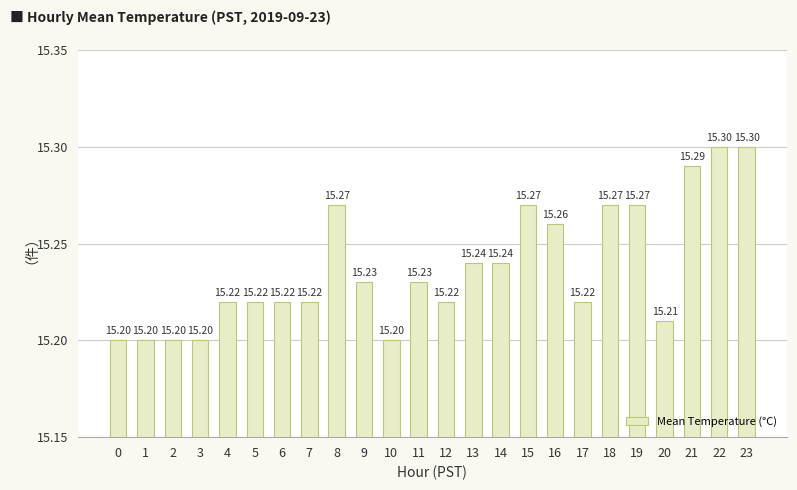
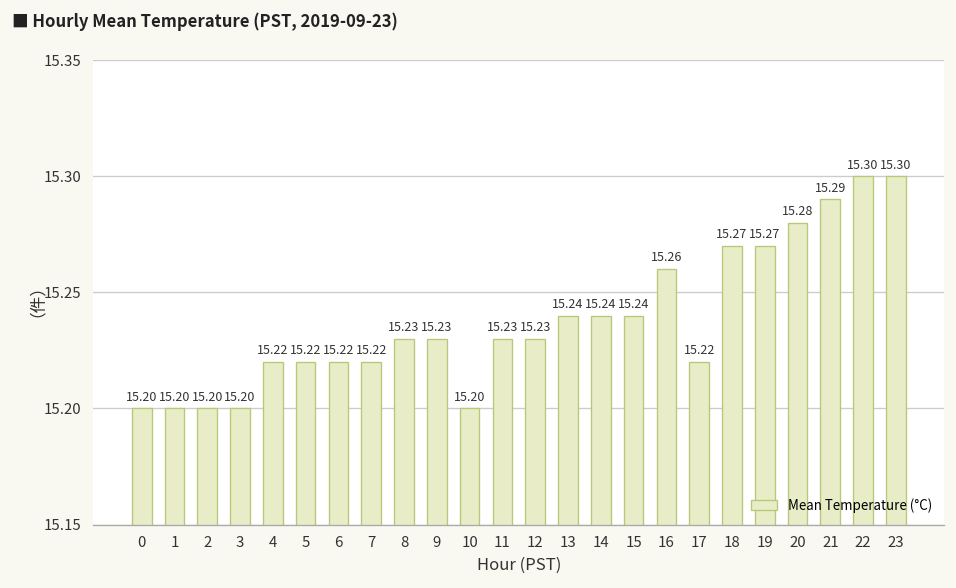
  {
    "0": 15.20,
    "1": 15.20,
    "2": 15.20,
    "3": 15.20,
    "4": 15.22,
    "5": 15.22,
    "6": 15.22,
    "7": 15.22,
-   "8": 15.27,
+   "8": 15.23,
    "9": 15.23,
    "10": 15.20,
    "11": 15.23,
-   "12": 15.22,
+   "12": 15.23,
    "13": 15.24,
    "14": 15.24,
-   "15": 15.27,
+   "15": 15.24,
    "16": 15.26,
    "17": 15.22,
    "18": 15.27,
    "19": 15.27,
-   "20": 15.21,
+   "20": 15.28,
    "21": 15.29,
    "22": 15.30,
    "23": 15.30
  }
